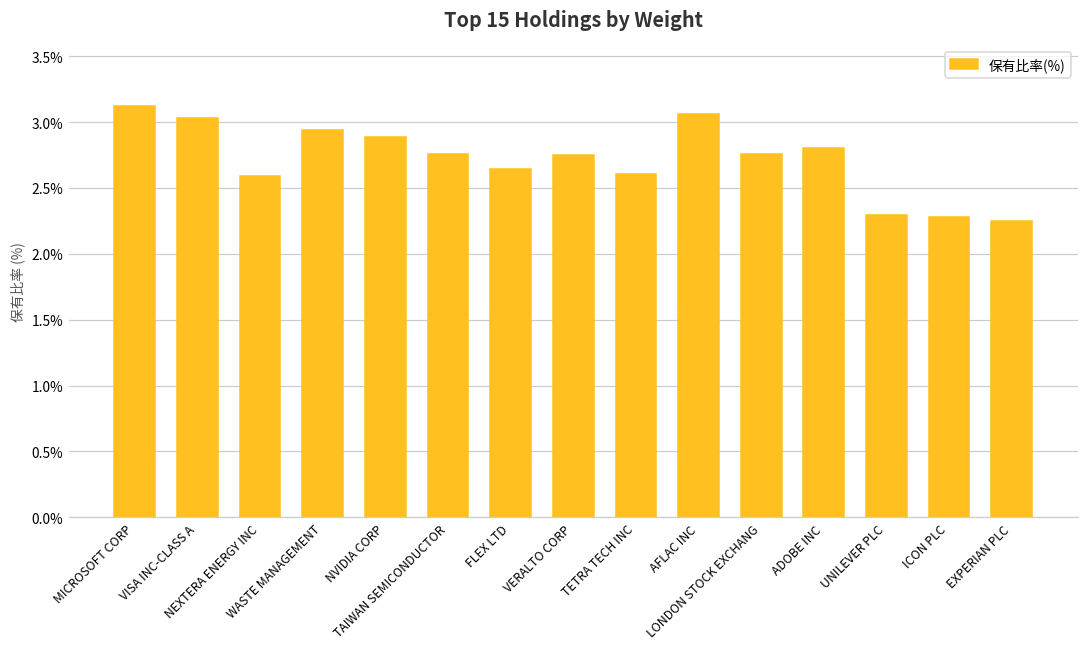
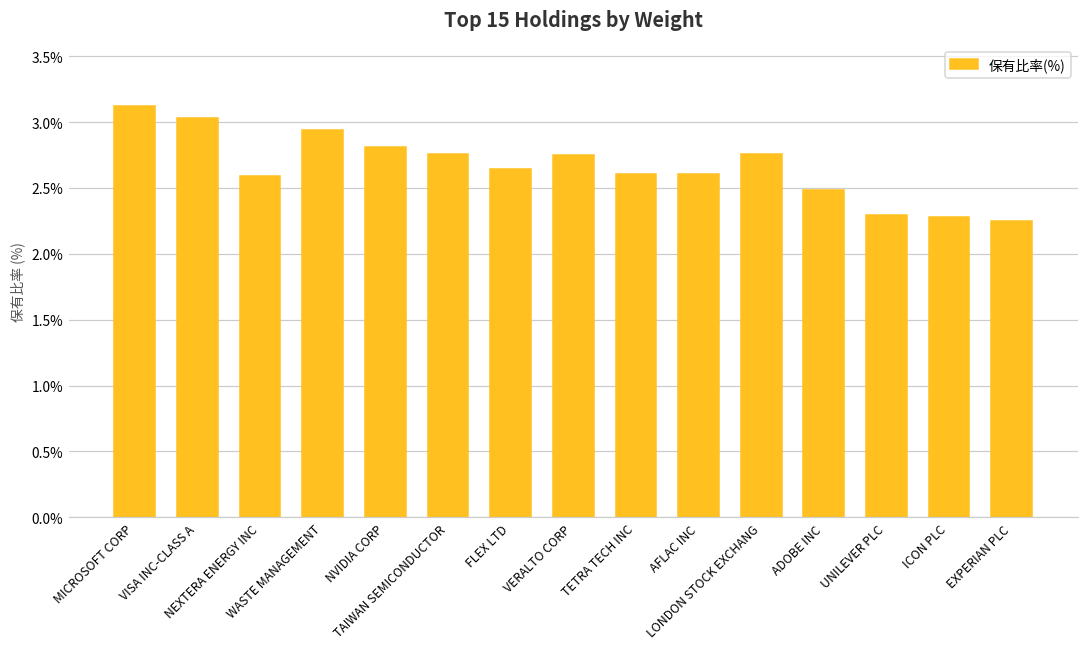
  {
    "MICROSOFT CORP": "3.12%",
    "VISA INC-CLASS A": "3.03%",
    "NEXTERA ENERGY INC": "2.59%",
    "WASTE MANAGEMENT": "2.94%",
-   "NVIDIA CORP": "2.89%",
+   "NVIDIA CORP": "2.81%",
    "TAIWAN SEMICONDUCTOR": "2.76%",
    "FLEX LTD": "2.64%",
    "VERALTO CORP": "2.75%",
    "TETRA TECH INC": "2.61%",
-   "AFLAC INC": "3.06%",
+   "AFLAC INC": "2.61%",
    "LONDON STOCK EXCHANG": "2.76%",
-   "ADOBE INC": "2.81%",
+   "ADOBE INC": "2.49%",
    "UNILEVER PLC": "2.29%",
    "ICON PLC": "2.28%",
    "EXPERIAN PLC": "2.25%"
  }
